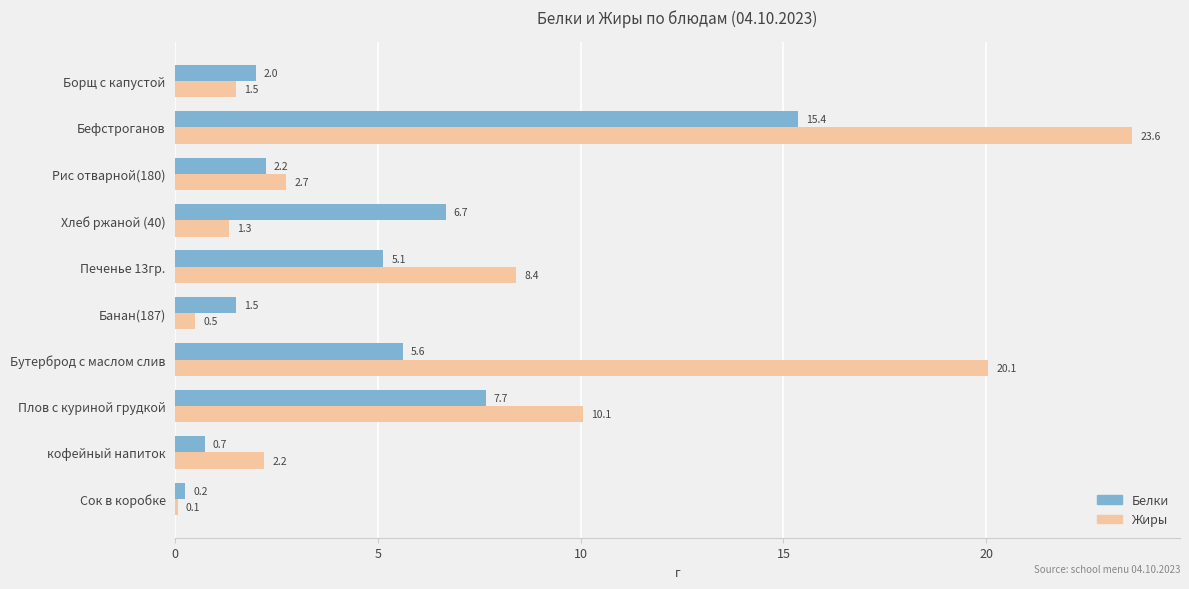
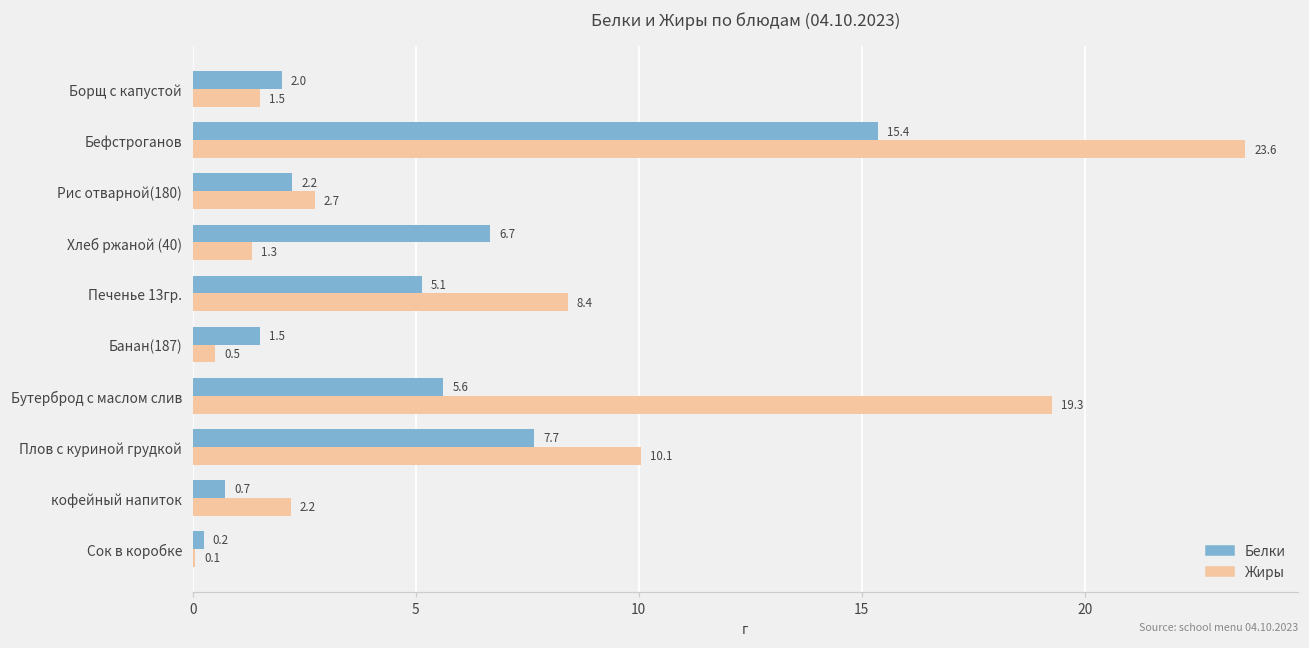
  {
    "Белки": {
      "Борщ с капустой": 2.0,
      "Бефстроганов": 15.4,
      "Рис отварной(180)": 2.2,
      "Хлеб ржаной (40)": 6.7,
      "Печенье 13гр.": 5.1,
      "Банан(187)": 1.5,
      "Бутерброд с маслом слив": 5.6,
      "Плов с куриной грудкой": 7.7,
      "кофейный напиток": 0.7,
      "Сок в коробке": 0.2
    },
    "Жиры": {
      "Борщ с капустой": 1.5,
      "Бефстроганов": 23.6,
      "Рис отварной(180)": 2.7,
      "Хлеб ржаной (40)": 1.3,
      "Печенье 13гр.": 8.4,
      "Банан(187)": 0.5,
-     "Бутерброд с маслом слив": 20.1,
+     "Бутерброд с маслом слив": 19.3,
      "Плов с куриной грудкой": 10.1,
      "кофейный напиток": 2.2,
      "Сок в коробке": 0.1
    }
  }
